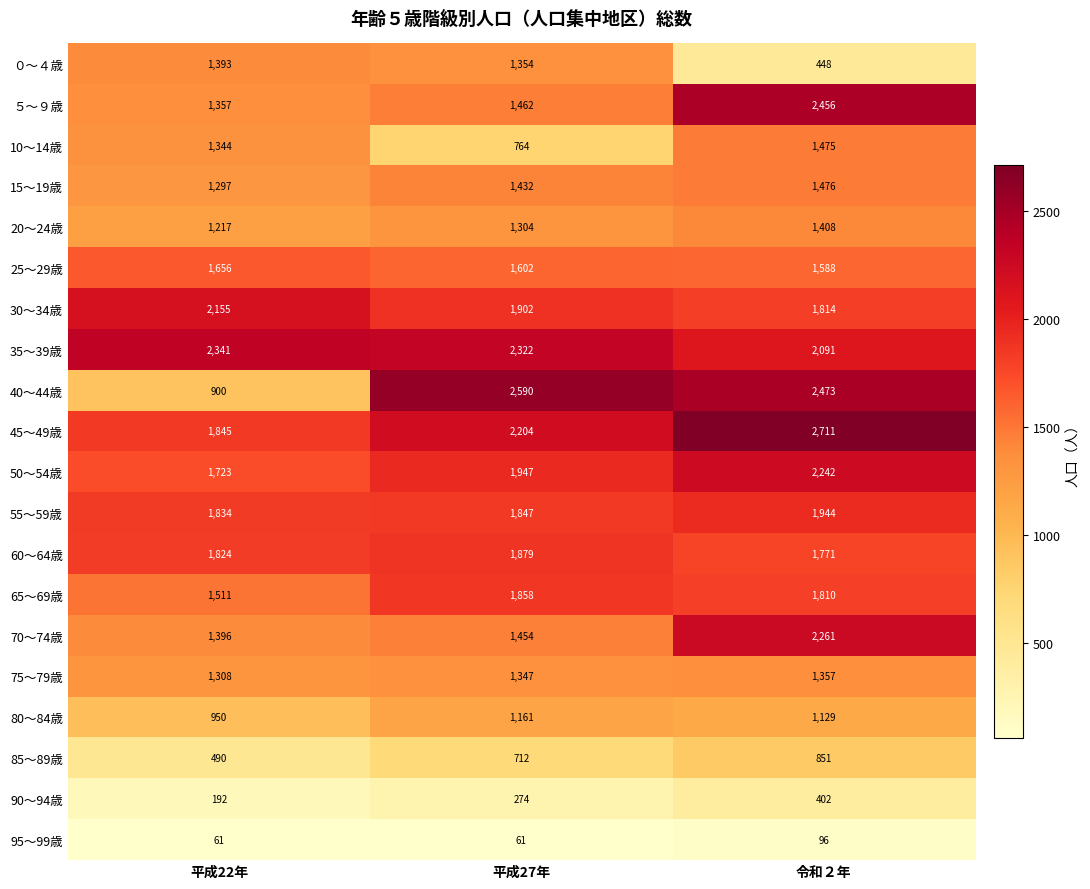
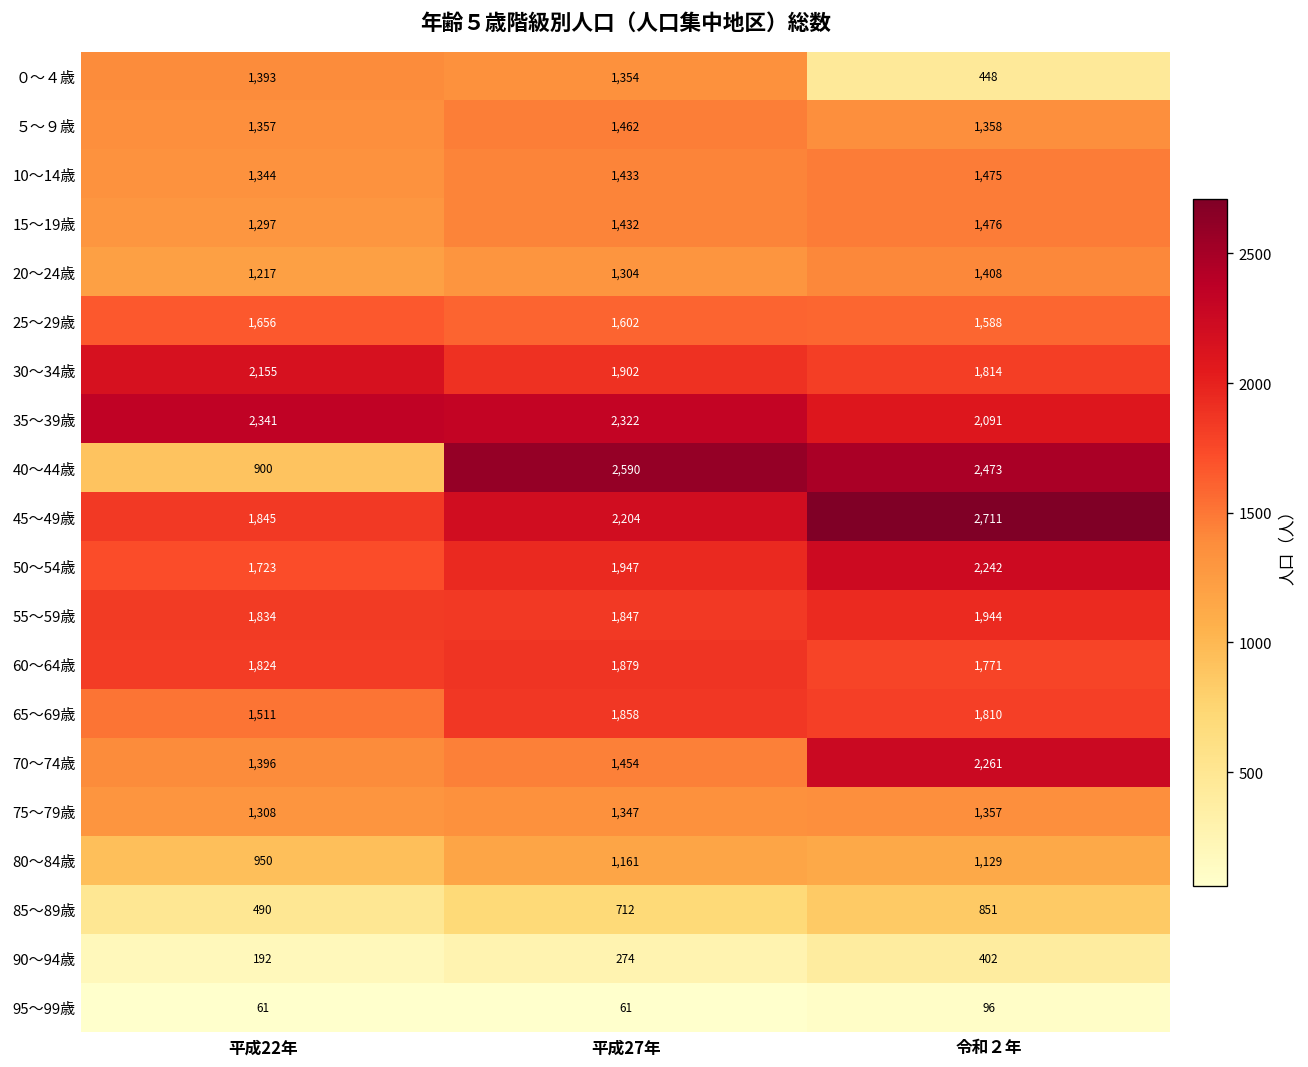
  {
    "０～４歳": {
      "平成22年": "1,393",
      "平成27年": "1,354",
      "令和２年": "448"
    },
    "５～９歳": {
      "平成22年": "1,357",
      "平成27年": "1,462",
-     "令和２年": "2,456"
+     "令和２年": "1,358"
    },
    "10～14歳": {
      "平成22年": "1,344",
-     "平成27年": "764",
+     "平成27年": "1,433",
      "令和２年": "1,475"
    },
    "15～19歳": {
      "平成22年": "1,297",
      "平成27年": "1,432",
      "令和２年": "1,476"
    },
    "20～24歳": {
      "平成22年": "1,217",
      "平成27年": "1,304",
      "令和２年": "1,408"
    },
    "25～29歳": {
      "平成22年": "1,656",
      "平成27年": "1,602",
      "令和２年": "1,588"
    },
    "30～34歳": {
      "平成22年": "2,155",
      "平成27年": "1,902",
      "令和２年": "1,814"
    },
    "35～39歳": {
      "平成22年": "2,341",
      "平成27年": "2,322",
      "令和２年": "2,091"
    },
    "40～44歳": {
      "平成22年": "900",
      "平成27年": "2,590",
      "令和２年": "2,473"
    },
    "45～49歳": {
      "平成22年": "1,845",
      "平成27年": "2,204",
      "令和２年": "2,711"
    },
    "50～54歳": {
      "平成22年": "1,723",
      "平成27年": "1,947",
      "令和２年": "2,242"
    },
    "55～59歳": {
      "平成22年": "1,834",
      "平成27年": "1,847",
      "令和２年": "1,944"
    },
    "60～64歳": {
      "平成22年": "1,824",
      "平成27年": "1,879",
      "令和２年": "1,771"
    },
    "65～69歳": {
      "平成22年": "1,511",
      "平成27年": "1,858",
      "令和２年": "1,810"
    },
    "70～74歳": {
      "平成22年": "1,396",
      "平成27年": "1,454",
      "令和２年": "2,261"
    },
    "75～79歳": {
      "平成22年": "1,308",
      "平成27年": "1,347",
      "令和２年": "1,357"
    },
    "80～84歳": {
      "平成22年": "950",
      "平成27年": "1,161",
      "令和２年": "1,129"
    },
    "85～89歳": {
      "平成22年": "490",
      "平成27年": "712",
      "令和２年": "851"
    },
    "90～94歳": {
      "平成22年": "192",
      "平成27年": "274",
      "令和２年": "402"
    },
    "95～99歳": {
      "平成22年": "61",
      "平成27年": "61",
      "令和２年": "96"
    }
  }
